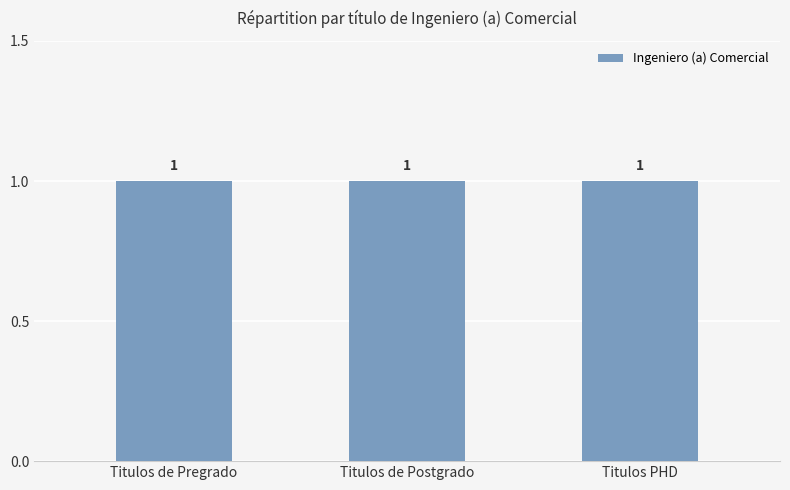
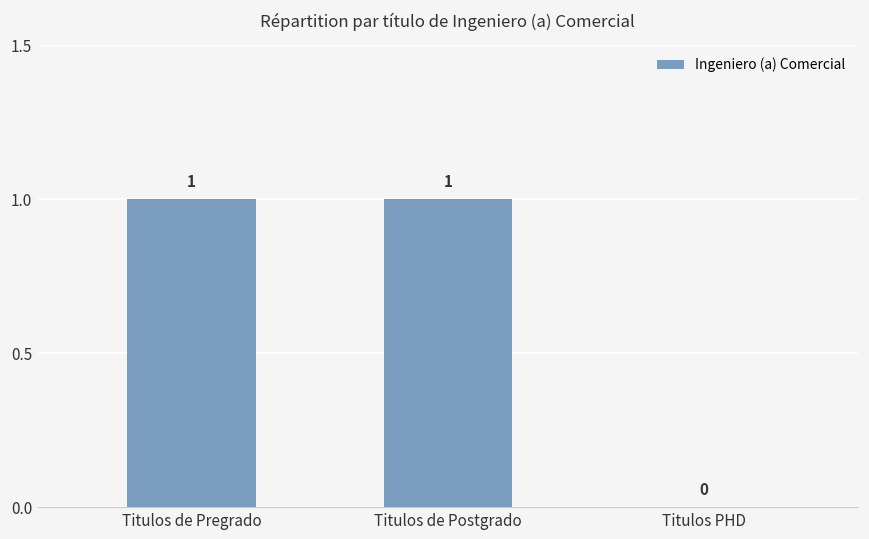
  {
    "Titulos de Pregrado": 1,
    "Titulos de Postgrado": 1,
-   "Titulos PHD": 1
+   "Titulos PHD": 0
  }
